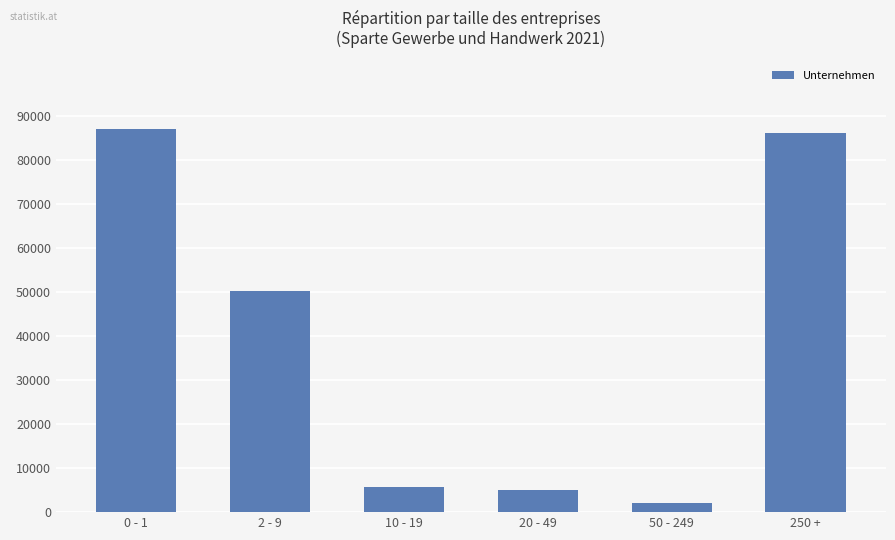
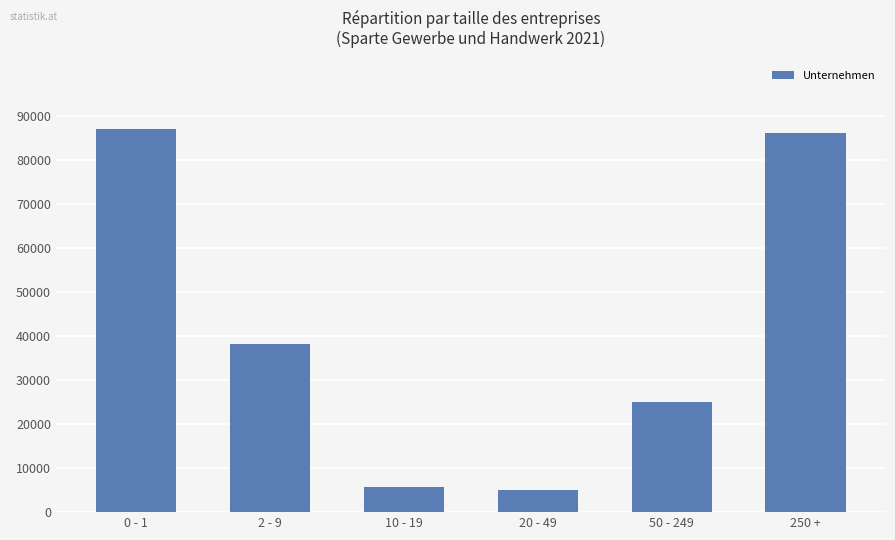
  {
    "0 - 1": 87000,
-   "2 - 9": 50000,
+   "2 - 9": 38000,
    "10 - 19": 6000,
    "20 - 49": 5000,
-   "50 - 249": 2000,
+   "50 - 249": 25000,
    "250 +": 86000
  }
